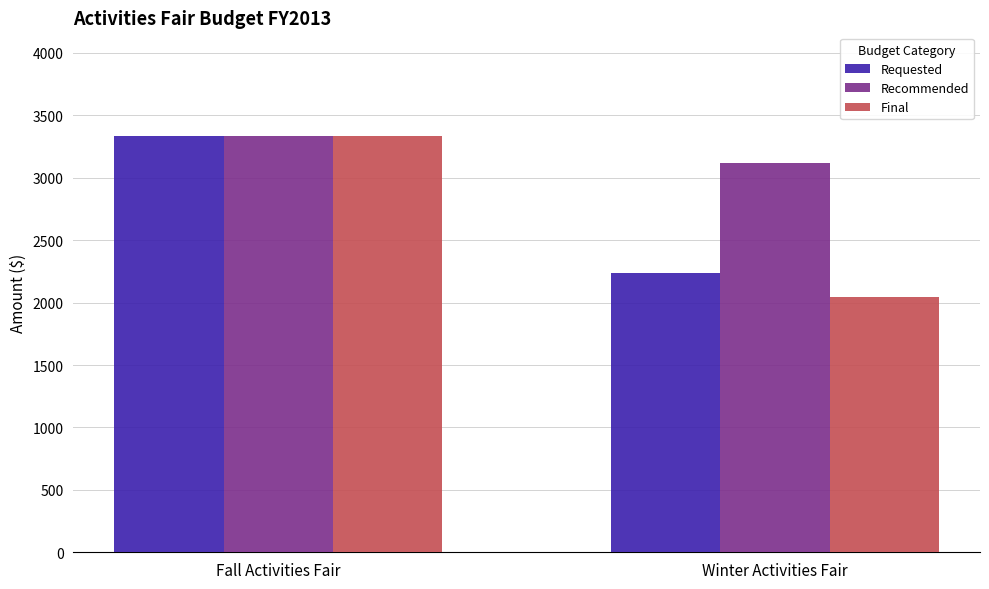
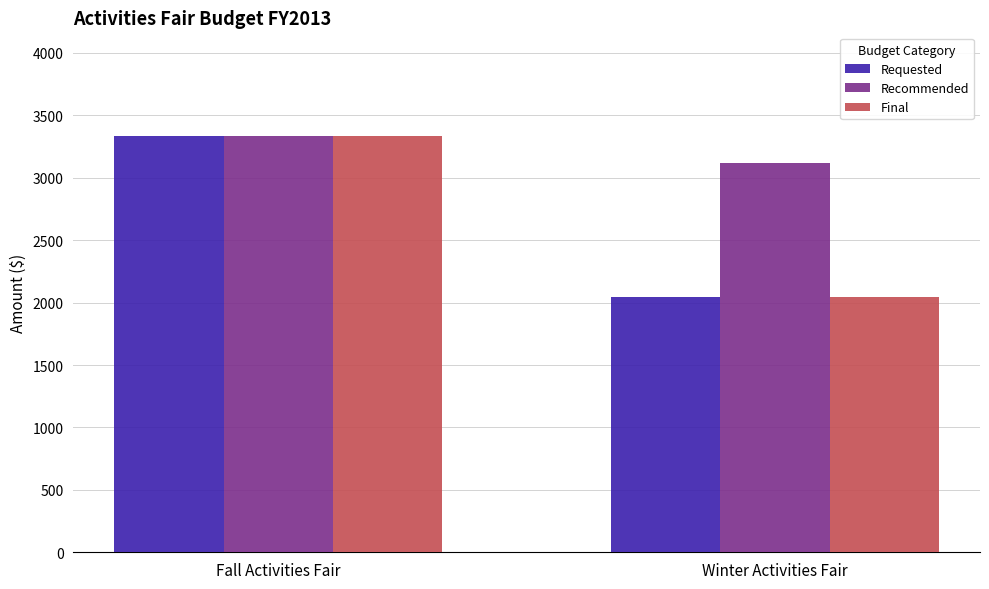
  {
    "Requested": {
      "Fall Activities Fair": 3330,
-     "Winter Activities Fair": 2230
+     "Winter Activities Fair": 2040
    },
    "Recommended": {
      "Fall Activities Fair": 3330,
      "Winter Activities Fair": 3120
    },
    "Final": {
      "Fall Activities Fair": 3330,
      "Winter Activities Fair": 2040
    }
  }
